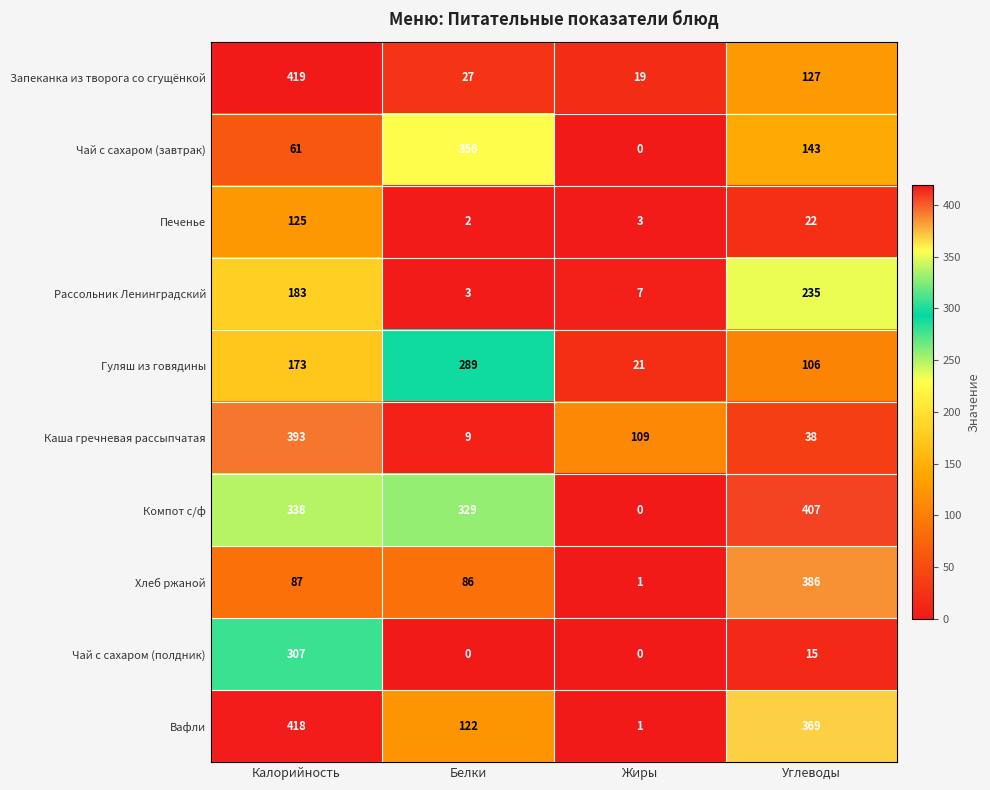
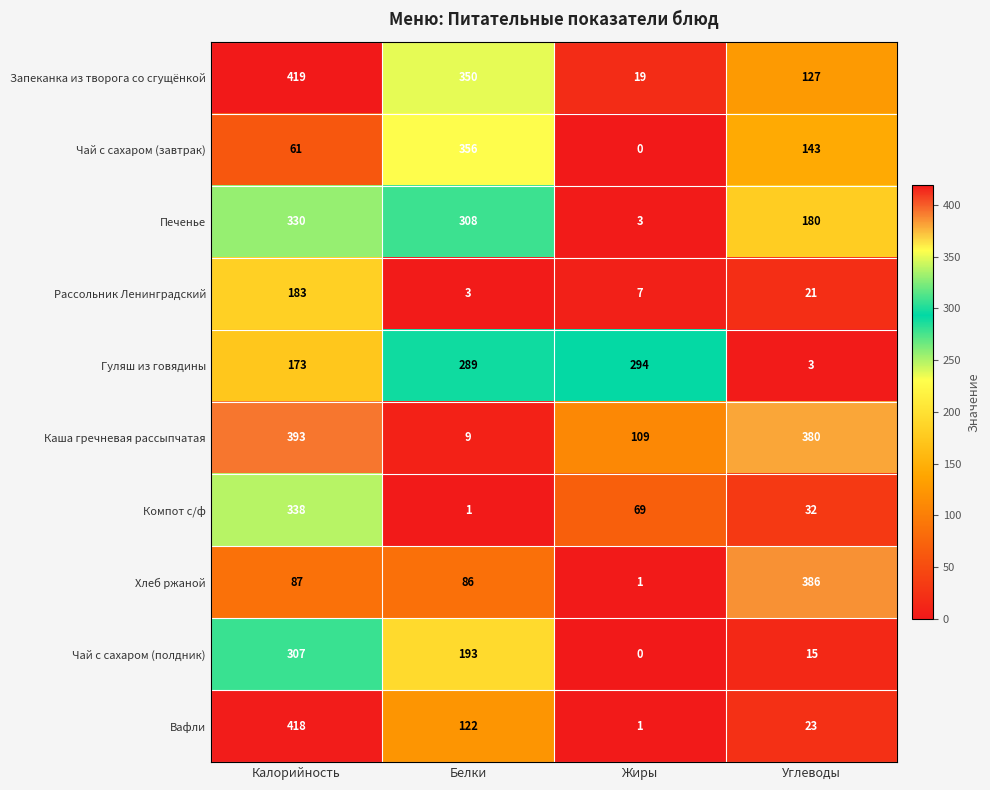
  {
    "Запеканка из творога со сгущёнкой": {
      "Калорийность": 419,
-     "Белки": 27,
+     "Белки": 350,
      "Жиры": 19,
      "Углеводы": 127
    },
    "Чай с сахаром (завтрак)": {
      "Калорийность": 61,
      "Белки": 356,
      "Жиры": 0,
      "Углеводы": 143
    },
    "Печенье": {
-     "Калорийность": 125,
-     "Белки": 2,
+     "Калорийность": 330,
+     "Белки": 308,
      "Жиры": 3,
-     "Углеводы": 22
+     "Углеводы": 180
    },
    "Рассольник Ленинградский": {
      "Калорийность": 183,
      "Белки": 3,
      "Жиры": 7,
-     "Углеводы": 235
+     "Углеводы": 21
    },
    "Гуляш из говядины": {
      "Калорийность": 173,
      "Белки": 289,
-     "Жиры": 21,
-     "Углеводы": 106
+     "Жиры": 294,
+     "Углеводы": 3
    },
    "Каша гречневая рассыпчатая": {
      "Калорийность": 393,
      "Белки": 9,
      "Жиры": 109,
-     "Углеводы": 38
+     "Углеводы": 380
    },
    "Компот с/ф": {
      "Калорийность": 338,
-     "Белки": 329,
-     "Жиры": 0,
-     "Углеводы": 407
+     "Белки": 1,
+     "Жиры": 69,
+     "Углеводы": 32
    },
    "Хлеб ржаной": {
      "Калорийность": 87,
      "Белки": 86,
      "Жиры": 1,
      "Углеводы": 386
    },
    "Чай с сахаром (полдник)": {
      "Калорийность": 307,
-     "Белки": 0,
+     "Белки": 193,
      "Жиры": 0,
      "Углеводы": 15
    },
    "Вафли": {
      "Калорийность": 418,
      "Белки": 122,
      "Жиры": 1,
-     "Углеводы": 369
+     "Углеводы": 23
    }
  }
